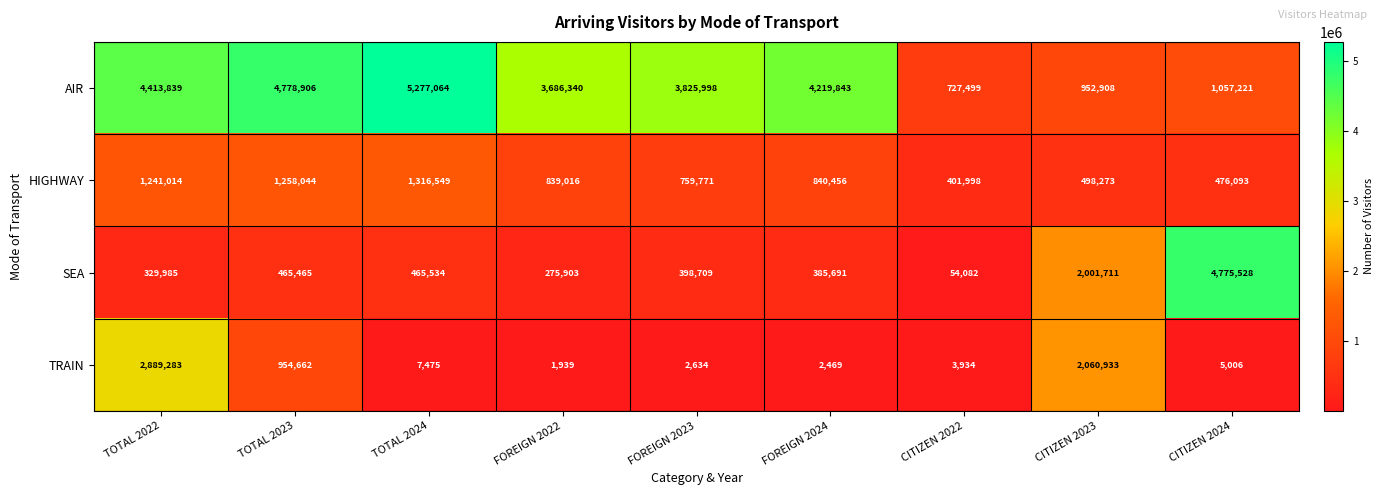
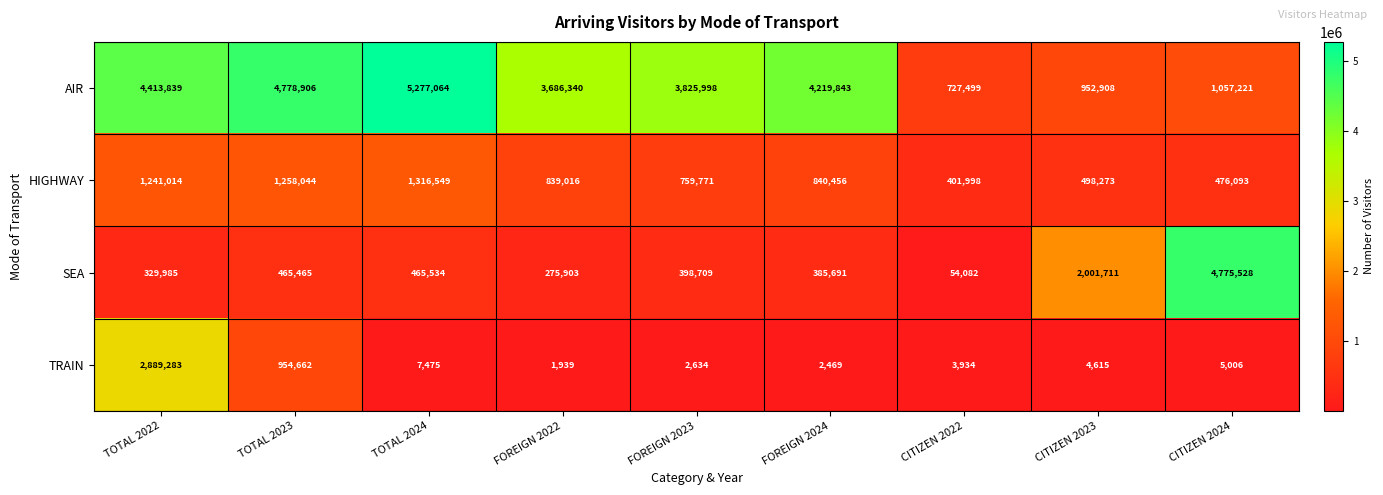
  {
    "AIR": {
      "TOTAL 2022": "4,413,839",
      "TOTAL 2023": "4,778,906",
      "TOTAL 2024": "5,277,064",
      "FOREIGN 2022": "3,686,340",
      "FOREIGN 2023": "3,825,998",
      "FOREIGN 2024": "4,219,843",
      "CITIZEN 2022": "727,499",
      "CITIZEN 2023": "952,908",
      "CITIZEN 2024": "1,057,221"
    },
    "HIGHWAY": {
      "TOTAL 2022": "1,241,014",
      "TOTAL 2023": "1,258,044",
      "TOTAL 2024": "1,316,549",
      "FOREIGN 2022": "839,016",
      "FOREIGN 2023": "759,771",
      "FOREIGN 2024": "840,456",
      "CITIZEN 2022": "401,998",
      "CITIZEN 2023": "498,273",
      "CITIZEN 2024": "476,093"
    },
    "SEA": {
      "TOTAL 2022": "329,985",
      "TOTAL 2023": "465,465",
      "TOTAL 2024": "465,534",
      "FOREIGN 2022": "275,903",
      "FOREIGN 2023": "398,709",
      "FOREIGN 2024": "385,691",
      "CITIZEN 2022": "54,082",
      "CITIZEN 2023": "2,001,711",
      "CITIZEN 2024": "4,775,528"
    },
    "TRAIN": {
      "TOTAL 2022": "2,889,283",
      "TOTAL 2023": "954,662",
      "TOTAL 2024": "7,475",
      "FOREIGN 2022": "1,939",
      "FOREIGN 2023": "2,634",
      "FOREIGN 2024": "2,469",
      "CITIZEN 2022": "3,934",
-     "CITIZEN 2023": "2,060,933",
+     "CITIZEN 2023": "4,615",
      "CITIZEN 2024": "5,006"
    }
  }
